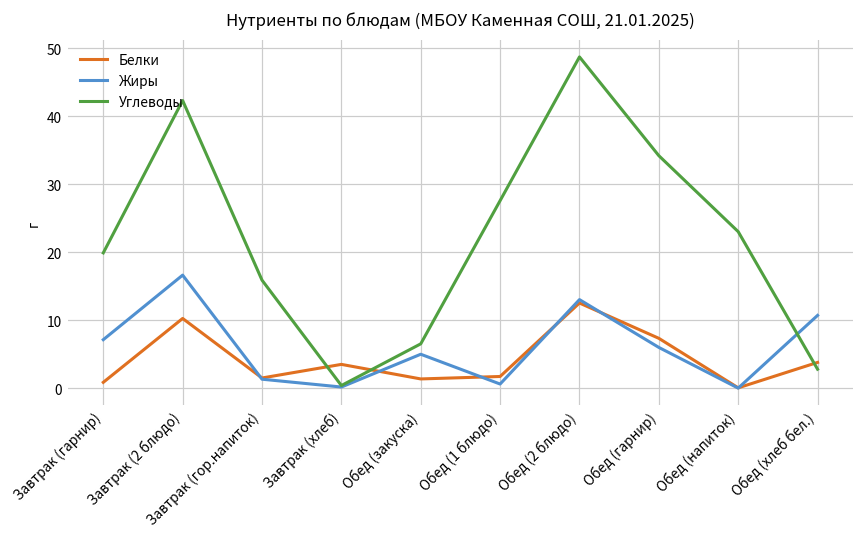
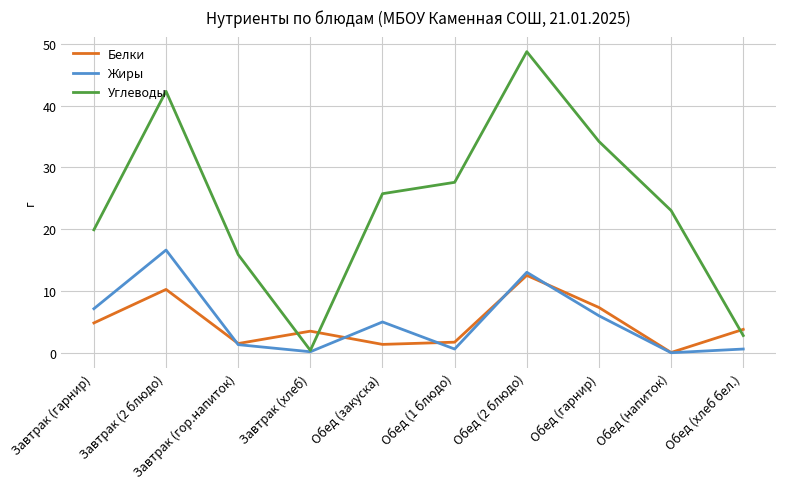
  {
    "Белки": {
-     "Завтрак (гарнир)": 1,
+     "Завтрак (гарнир)": 5,
      "Завтрак (2 блюдо)": 10,
      "Завтрак (хлеб)": 4,
      "Обед (закуска)": 1,
      "Обед (1 блюдо)": 2,
      "Обед (2 блюдо)": 13,
      "Обед (гарнир)": 7,
      "Обед (хлеб бел.)": 4
    },
    "Жиры": {
      "Завтрак (гарнир)": 7,
      "Завтрак (2 блюдо)": 17,
      "Обед (закуска)": 5,
      "Обед (1 блюдо)": 1,
      "Обед (2 блюдо)": 13,
      "Обед (гарнир)": 6,
-     "Обед (хлеб бел.)": 11
+     "Обед (хлеб бел.)": 1
    },
    "Углеводы": {
      "Завтрак (гарнир)": 20,
      "Завтрак (2 блюдо)": 42,
      "Завтрак (гор.напиток)": 16,
-     "Обед (закуска)": 7,
+     "Обед (закуска)": 26,
      "Обед (1 блюдо)": 28,
      "Обед (2 блюдо)": 49,
      "Обед (гарнир)": 34,
      "Обед (напиток)": 23,
      "Обед (хлеб бел.)": 3
    }
  }
